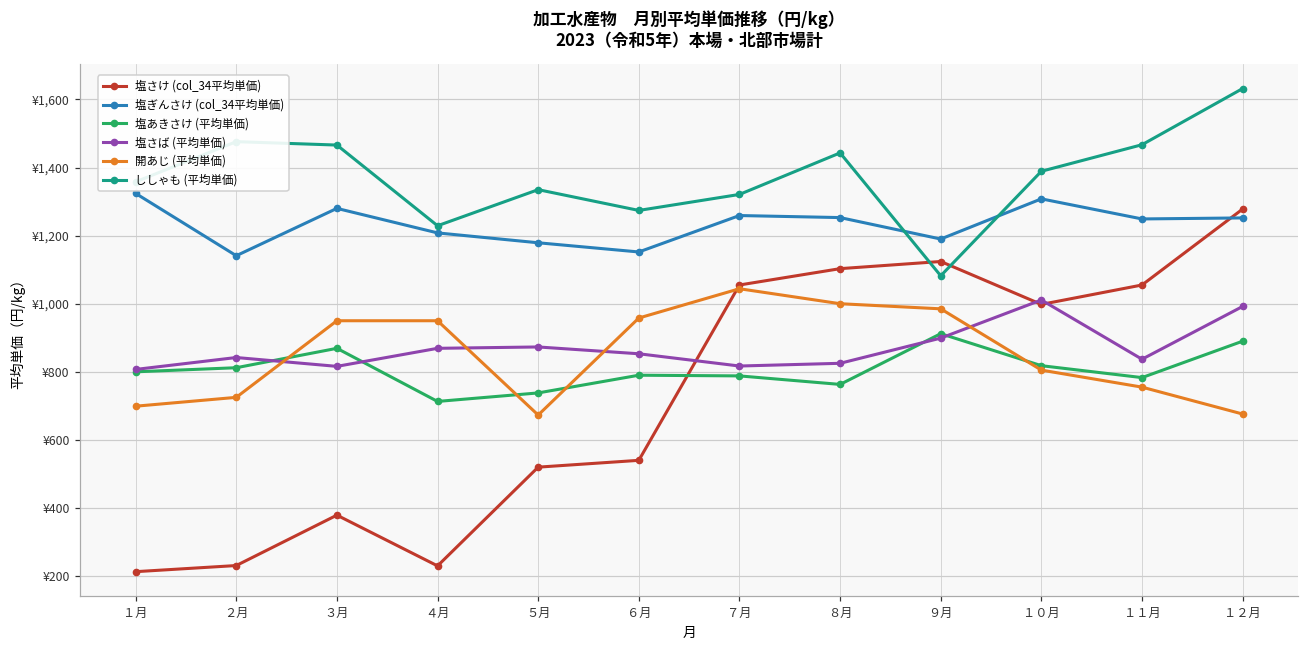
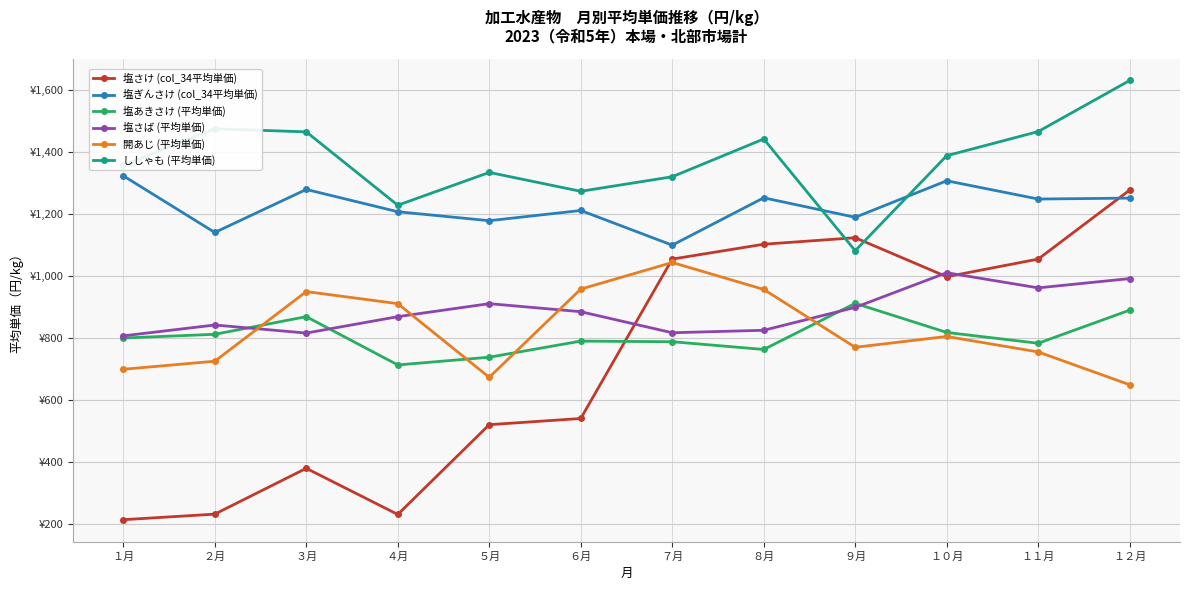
  {
    "塩さけ (col_34平均単価)": {
      "１月": "¥210",
      "２月": "¥230",
      "３月": "¥380",
      "４月": "¥230",
      "５月": "¥520",
      "６月": "¥540",
      "７月": "¥1,060",
      "８月": "¥1,100",
      "９月": "¥1,120",
      "１０月": "¥1,000",
      "１１月": "¥1,060",
      "１２月": "¥1,280"
    },
    "塩ぎんさけ (col_34平均単価)": {
      "１月": "¥1,320",
      "２月": "¥1,140",
      "３月": "¥1,280",
      "４月": "¥1,210",
      "５月": "¥1,180",
-     "６月": "¥1,150",
-     "７月": "¥1,260",
+     "６月": "¥1,210",
+     "７月": "¥1,100",
      "８月": "¥1,250",
      "９月": "¥1,190",
      "１０月": "¥1,310",
      "１１月": "¥1,250",
      "１２月": "¥1,250"
    },
    "塩さば (平均単価)": {
      "２月": "¥840",
      "３月": "¥820",
      "４月": "¥870",
-     "５月": "¥870",
-     "６月": "¥850",
+     "５月": "¥910",
+     "６月": "¥890",
      "７月": "¥820",
      "８月": "¥830",
      "９月": "¥900",
      "１０月": "¥1,010",
-     "１１月": "¥840",
+     "１１月": "¥960",
      "１２月": "¥990"
    },
    "開あじ (平均単価)": {
      "１月": "¥700",
      "２月": "¥730",
      "３月": "¥950",
-     "４月": "¥950",
+     "４月": "¥910",
      "５月": "¥670",
      "６月": "¥960",
      "７月": "¥1,040",
-     "８月": "¥1,000",
-     "９月": "¥990",
+     "８月": "¥960",
+     "９月": "¥770",
      "１０月": "¥810",
      "１１月": "¥760",
-     "１２月": "¥680"
+     "１２月": "¥650"
    }
  }
